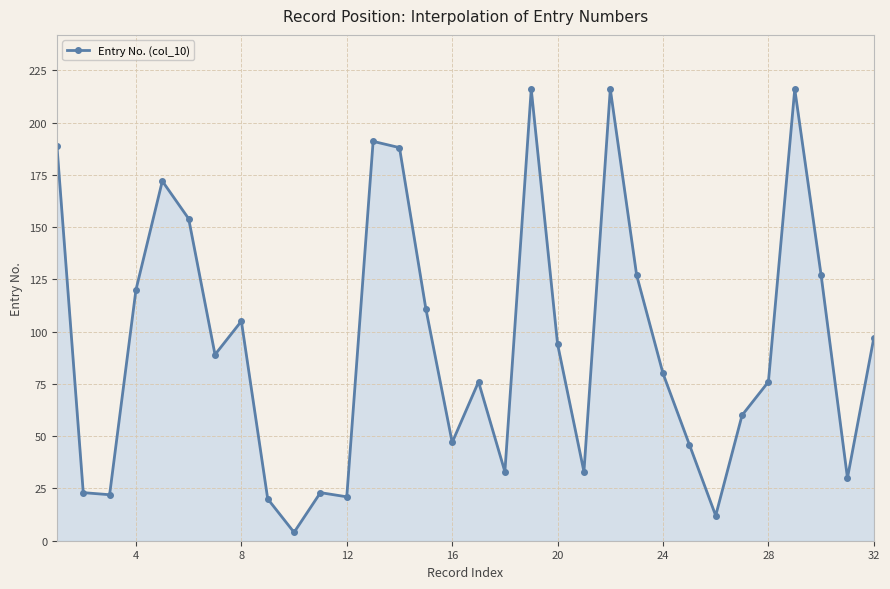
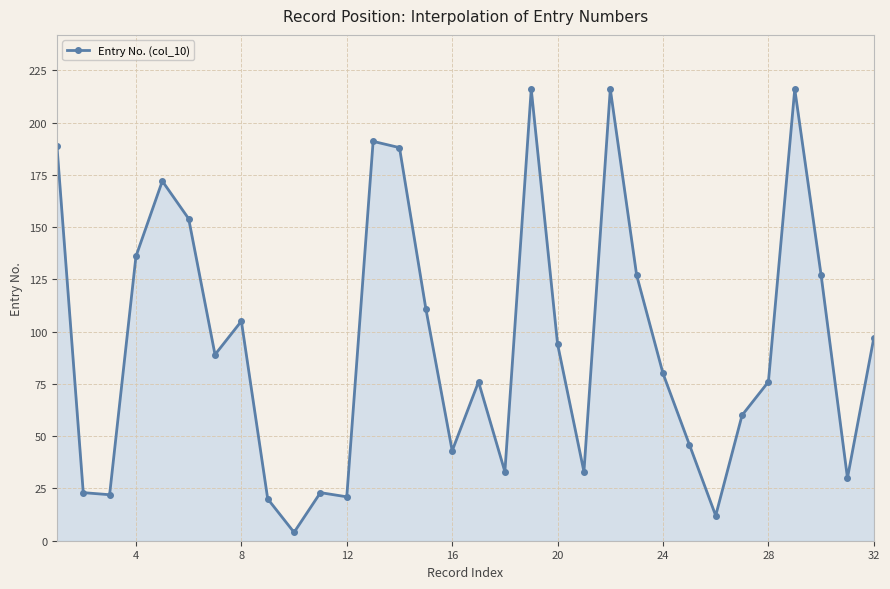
  {
-   "4": 120,
+   "4": 136,
    "8": 105,
    "12": 21,
-   "16": 47,
+   "16": 43,
    "20": 94,
    "24": 80,
    "28": 76,
    "32": 97
  }
